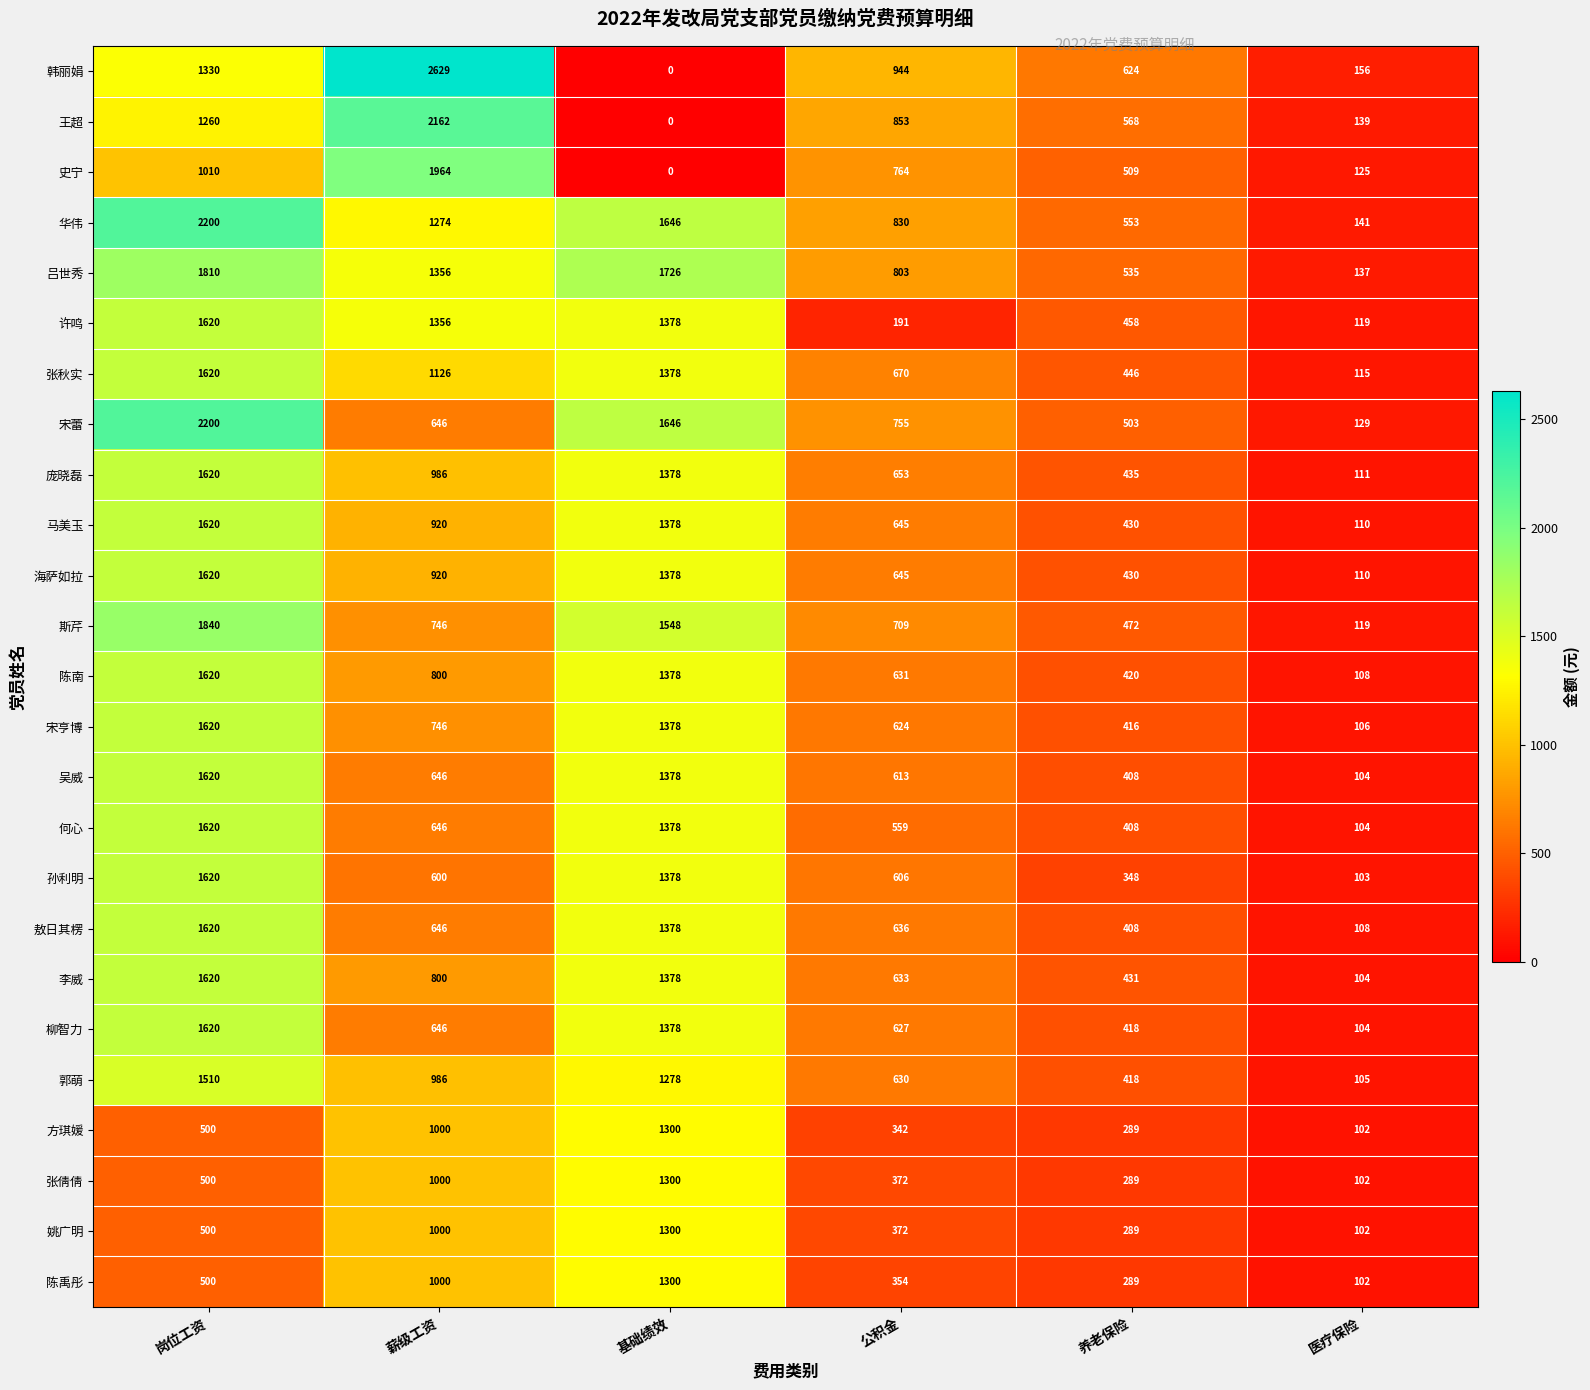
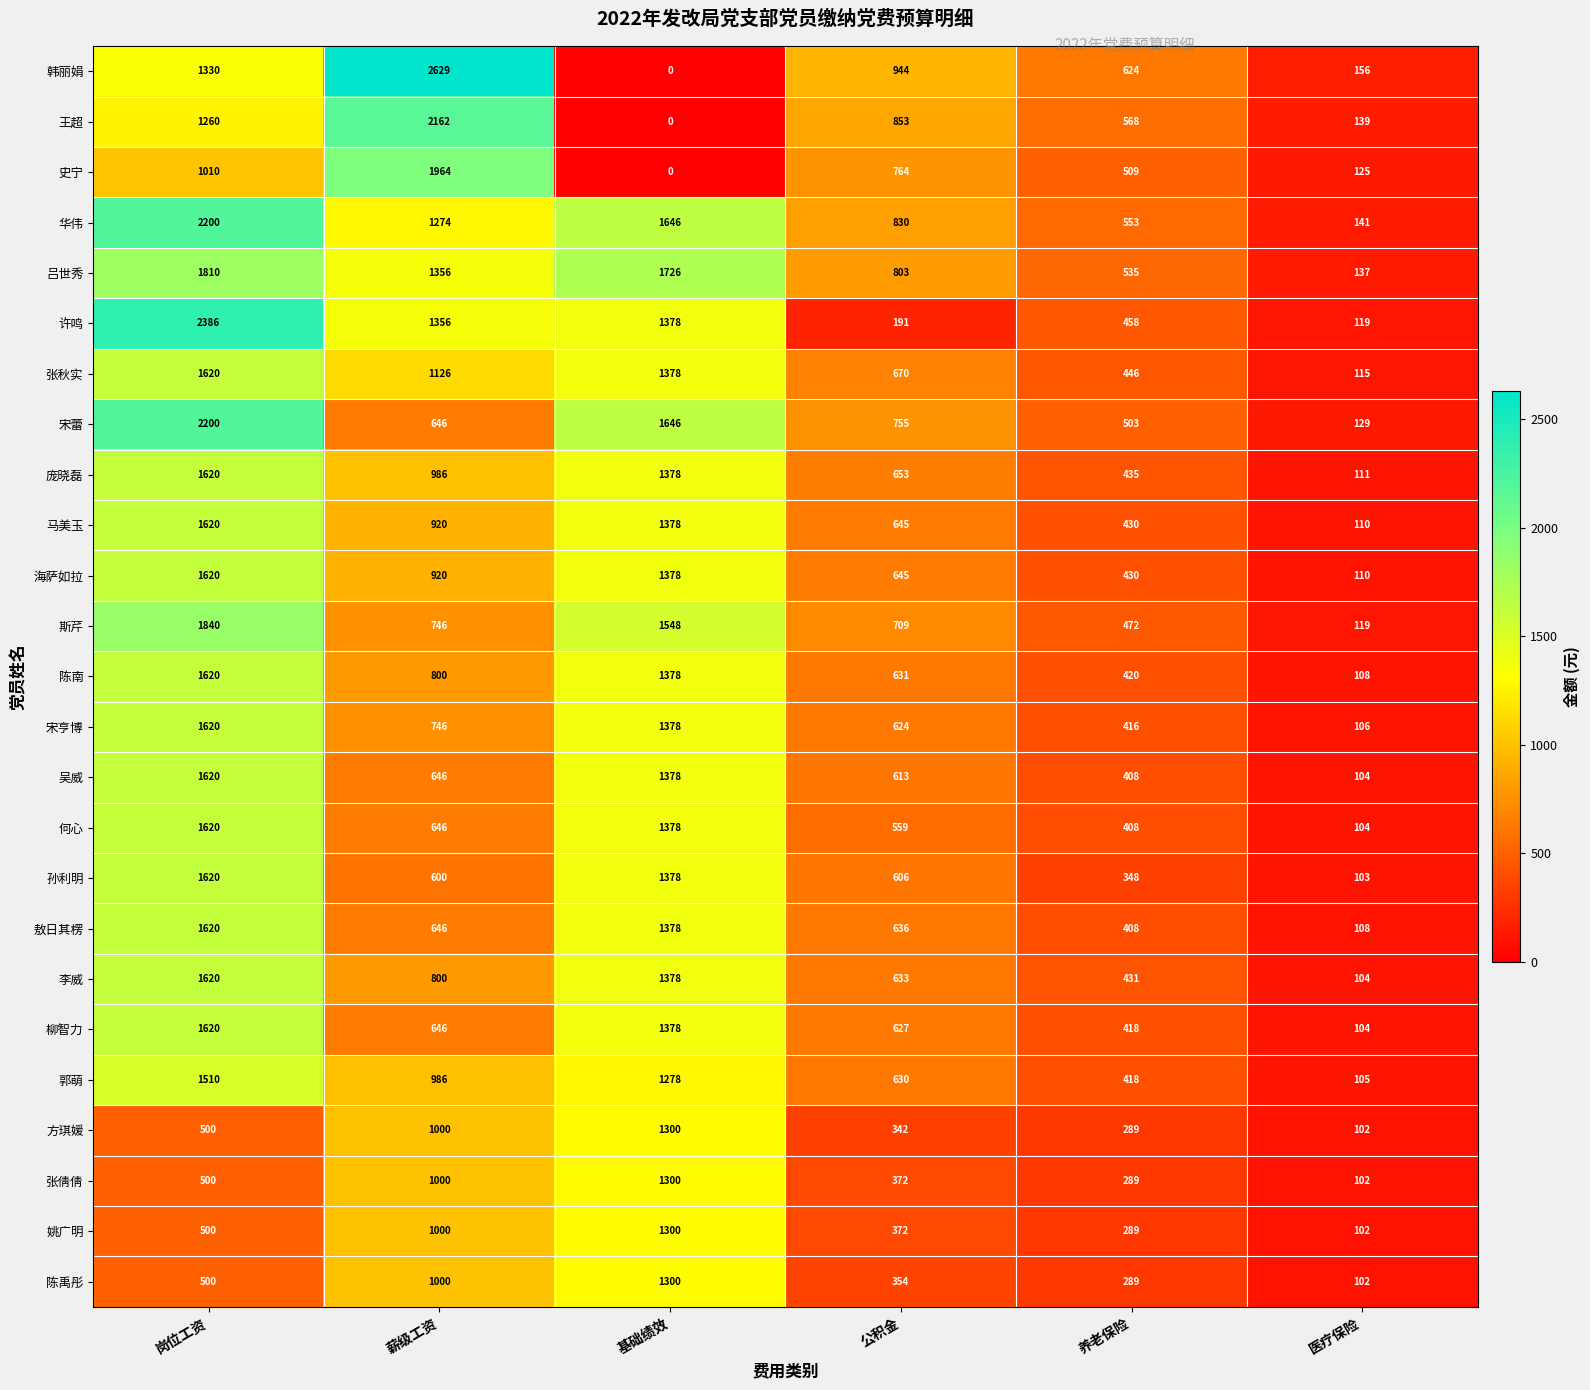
  {
    "韩丽娟": {
      "岗位工资": 1330,
      "薪级工资": 2629,
      "基础绩效": 0,
      "公积金": 944,
      "养老保险": 624,
      "医疗保险": 156
    },
    "王超": {
      "岗位工资": 1260,
      "薪级工资": 2162,
      "基础绩效": 0,
      "公积金": 853,
      "养老保险": 568,
      "医疗保险": 139
    },
    "史宁": {
      "岗位工资": 1010,
      "薪级工资": 1964,
      "基础绩效": 0,
      "公积金": 764,
      "养老保险": 509,
      "医疗保险": 125
    },
    "华伟": {
      "岗位工资": 2200,
      "薪级工资": 1274,
      "基础绩效": 1646,
      "公积金": 830,
      "养老保险": 553,
      "医疗保险": 141
    },
    "吕世秀": {
      "岗位工资": 1810,
      "薪级工资": 1356,
      "基础绩效": 1726,
      "公积金": 803,
      "养老保险": 535,
      "医疗保险": 137
    },
    "许鸣": {
-     "岗位工资": 1620,
+     "岗位工资": 2386,
      "薪级工资": 1356,
      "基础绩效": 1378,
      "公积金": 191,
      "养老保险": 458,
      "医疗保险": 119
    },
    "张秋实": {
      "岗位工资": 1620,
      "薪级工资": 1126,
      "基础绩效": 1378,
      "公积金": 670,
      "养老保险": 446,
      "医疗保险": 115
    },
    "宋蕾": {
      "岗位工资": 2200,
      "薪级工资": 646,
      "基础绩效": 1646,
      "公积金": 755,
      "养老保险": 503,
      "医疗保险": 129
    },
    "庞晓磊": {
      "岗位工资": 1620,
      "薪级工资": 986,
      "基础绩效": 1378,
      "公积金": 653,
      "养老保险": 435,
      "医疗保险": 111
    },
    "马美玉": {
      "岗位工资": 1620,
      "薪级工资": 920,
      "基础绩效": 1378,
      "公积金": 645,
      "养老保险": 430,
      "医疗保险": 110
    },
    "海萨如拉": {
      "岗位工资": 1620,
      "薪级工资": 920,
      "基础绩效": 1378,
      "公积金": 645,
      "养老保险": 430,
      "医疗保险": 110
    },
    "斯芹": {
      "岗位工资": 1840,
      "薪级工资": 746,
      "基础绩效": 1548,
      "公积金": 709,
      "养老保险": 472,
      "医疗保险": 119
    },
    "陈南": {
      "岗位工资": 1620,
      "薪级工资": 800,
      "基础绩效": 1378,
      "公积金": 631,
      "养老保险": 420,
      "医疗保险": 108
    },
    "宋亨博": {
      "岗位工资": 1620,
      "薪级工资": 746,
      "基础绩效": 1378,
      "公积金": 624,
      "养老保险": 416,
      "医疗保险": 106
    },
    "吴威": {
      "岗位工资": 1620,
      "薪级工资": 646,
      "基础绩效": 1378,
      "公积金": 613,
      "养老保险": 408,
      "医疗保险": 104
    },
    "何心": {
      "岗位工资": 1620,
      "薪级工资": 646,
      "基础绩效": 1378,
      "公积金": 559,
      "养老保险": 408,
      "医疗保险": 104
    },
    "孙利明": {
      "岗位工资": 1620,
      "薪级工资": 600,
      "基础绩效": 1378,
      "公积金": 606,
      "养老保险": 348,
      "医疗保险": 103
    },
    "敖日其楞": {
      "岗位工资": 1620,
      "薪级工资": 646,
      "基础绩效": 1378,
      "公积金": 636,
      "养老保险": 408,
      "医疗保险": 108
    },
    "李威": {
      "岗位工资": 1620,
      "薪级工资": 800,
      "基础绩效": 1378,
      "公积金": 633,
      "养老保险": 431,
      "医疗保险": 104
    },
    "柳智力": {
      "岗位工资": 1620,
      "薪级工资": 646,
      "基础绩效": 1378,
      "公积金": 627,
      "养老保险": 418,
      "医疗保险": 104
    },
    "郭萌": {
      "岗位工资": 1510,
      "薪级工资": 986,
      "基础绩效": 1278,
      "公积金": 630,
      "养老保险": 418,
      "医疗保险": 105
    },
    "方琪媛": {
      "岗位工资": 500,
      "薪级工资": 1000,
      "基础绩效": 1300,
      "公积金": 342,
      "养老保险": 289,
      "医疗保险": 102
    },
    "张倩倩": {
      "岗位工资": 500,
      "薪级工资": 1000,
      "基础绩效": 1300,
      "公积金": 372,
      "养老保险": 289,
      "医疗保险": 102
    },
    "姚广明": {
      "岗位工资": 500,
      "薪级工资": 1000,
      "基础绩效": 1300,
      "公积金": 372,
      "养老保险": 289,
      "医疗保险": 102
    },
    "陈禹彤": {
      "岗位工资": 500,
      "薪级工资": 1000,
      "基础绩效": 1300,
      "公积金": 354,
      "养老保险": 289,
      "医疗保险": 102
    }
  }
